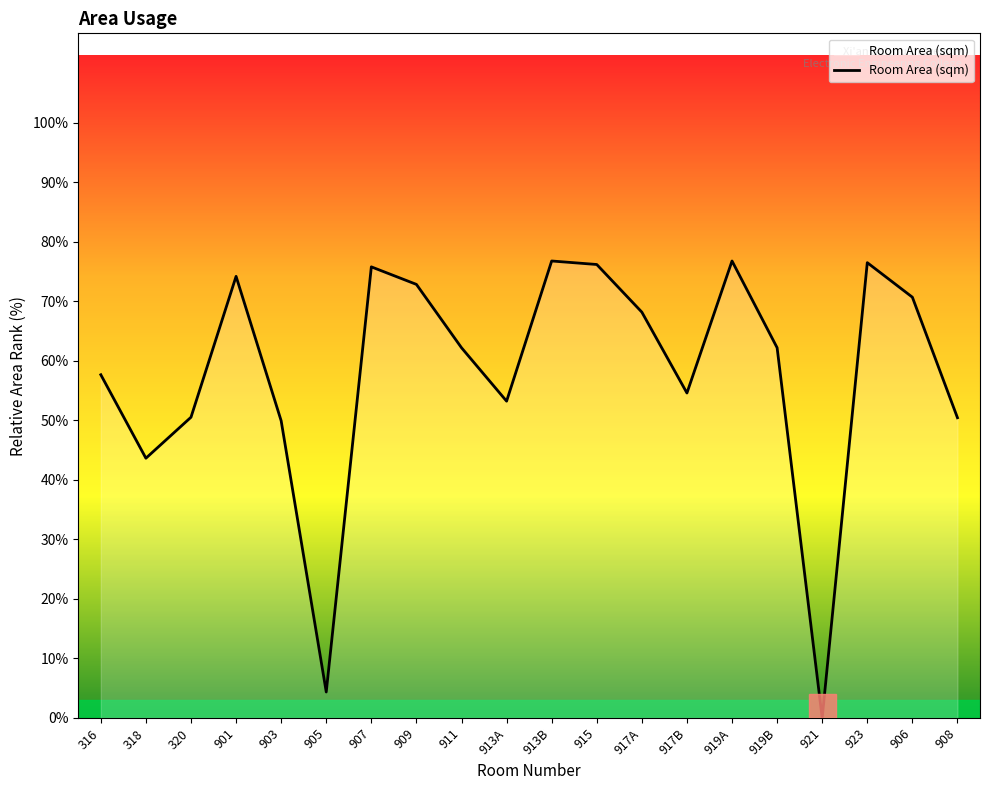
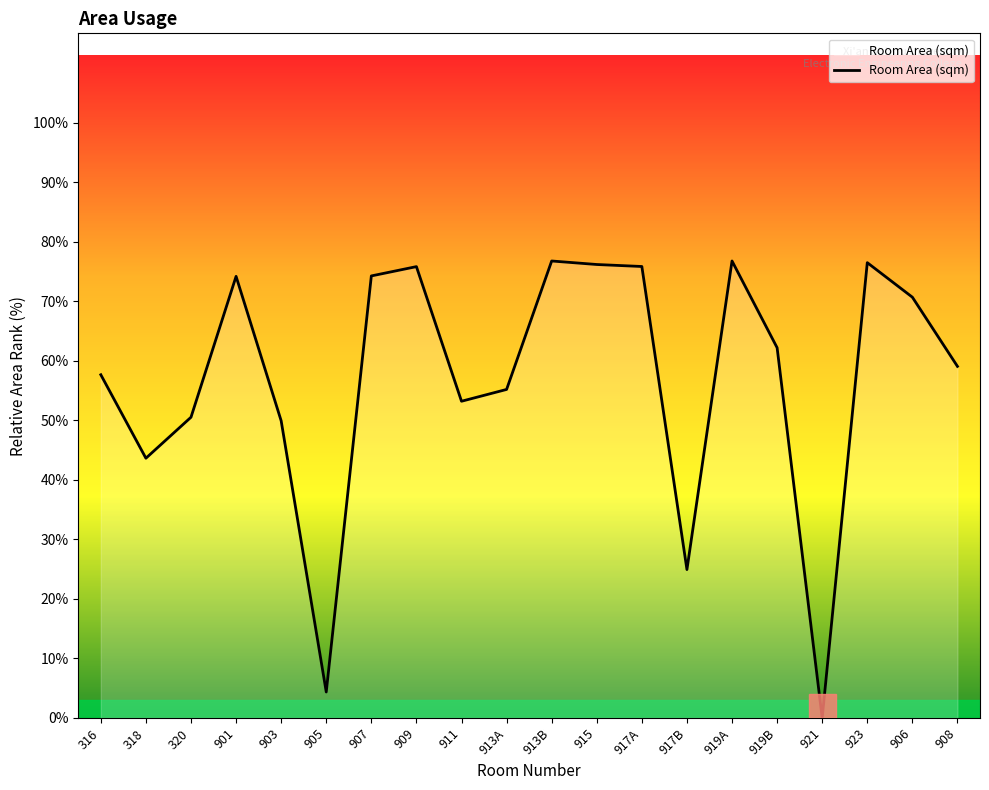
  {
    "316": "58%",
    "318": "44%",
    "320": "51%",
    "901": "74%",
    "903": "50%",
    "905": "4%",
-   "907": "76%",
-   "909": "73%",
-   "911": "62%",
-   "913A": "53%",
+   "907": "74%",
+   "909": "76%",
+   "911": "53%",
+   "913A": "55%",
    "913B": "77%",
    "915": "76%",
-   "917A": "68%",
-   "917B": "55%",
+   "917A": "76%",
+   "917B": "25%",
    "919A": "77%",
    "919B": "62%",
    "923": "76%",
    "906": "71%",
-   "908": "50%"
+   "908": "59%"
  }
